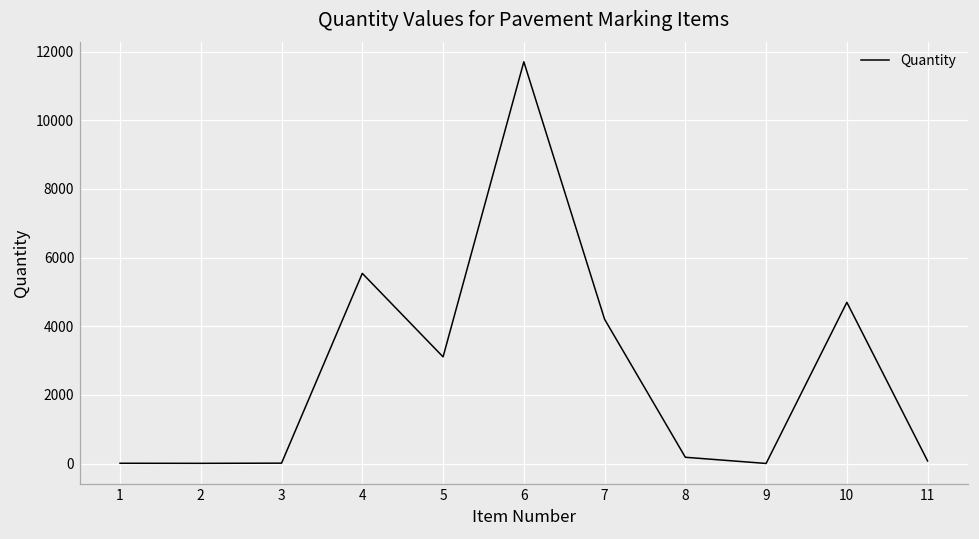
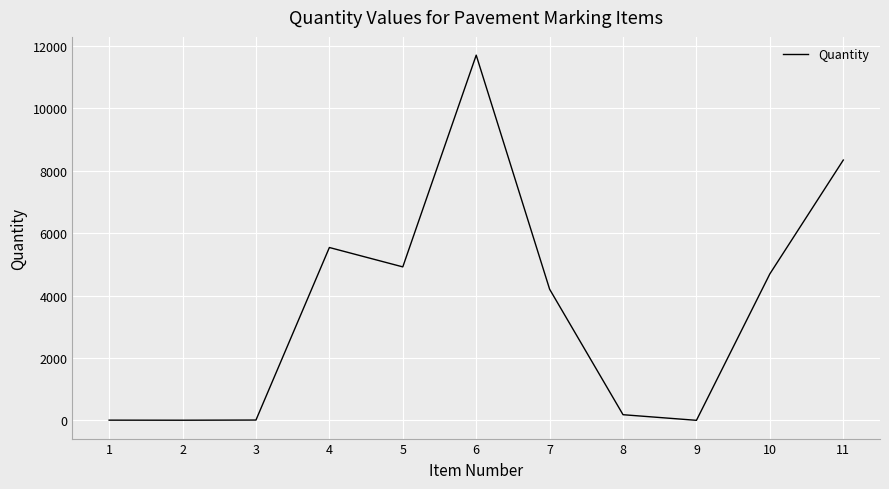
  {
    "1": 0,
    "2": 0,
    "3": 0,
    "4": 5500,
-   "5": 3100,
+   "5": 4900,
    "6": 11700,
    "7": 4200,
    "8": 200,
    "9": 0,
    "10": 4700,
-   "11": 100
+   "11": 8300
  }
